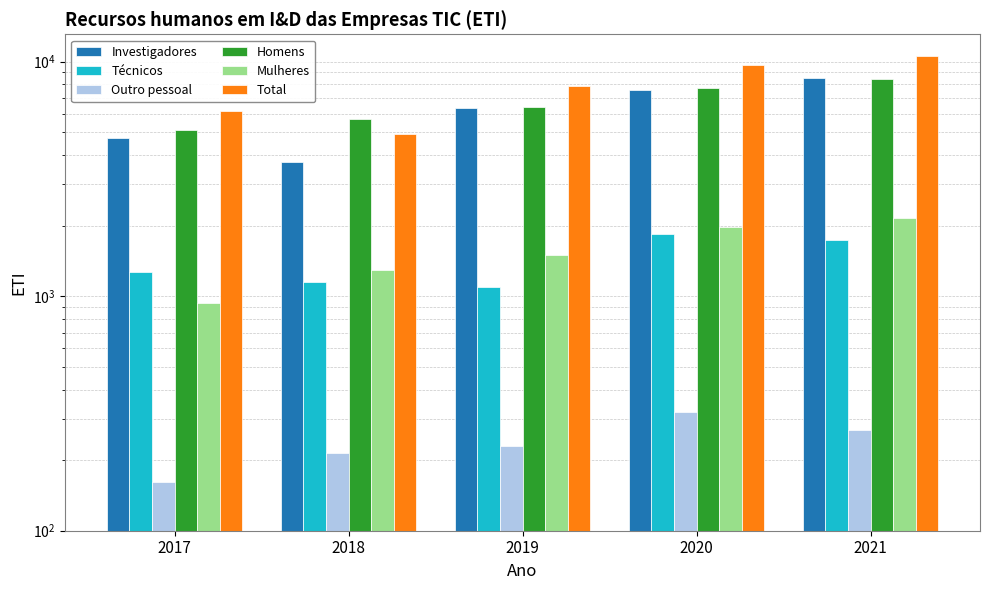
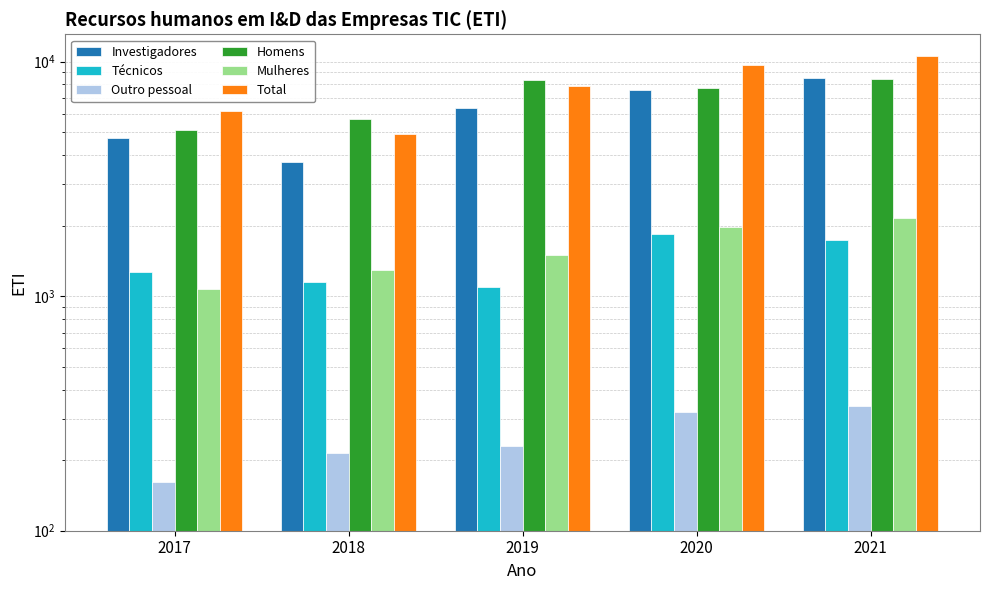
  {
    "Investigadores": {
      "2017": 4700,
      "2018": 3700,
      "2019": 6400,
      "2020": 7600,
      "2021": 8500
    },
    "Técnicos": {
      "2017": 1300,
      "2018": 1100,
      "2019": 1100,
      "2020": 1800,
      "2021": 1700
    },
    "Outro pessoal": {
      "2017": 160,
      "2018": 210,
      "2019": 230,
      "2020": 320,
-     "2021": 270
+     "2021": 340
    },
    "Homens": {
      "2017": 5100,
      "2018": 5700,
-     "2019": 6400,
+     "2019": 8300,
      "2020": 7800,
      "2021": 8500
    },
    "Mulheres": {
-     "2017": 940,
+     "2017": 1100,
      "2018": 1300,
      "2019": 1500,
      "2020": 2000,
      "2021": 2100
    },
    "Total": {
      "2017": 6200,
      "2018": 4900,
      "2019": 7900,
      "2020": 9700,
      "2021": 11000
    }
  }
